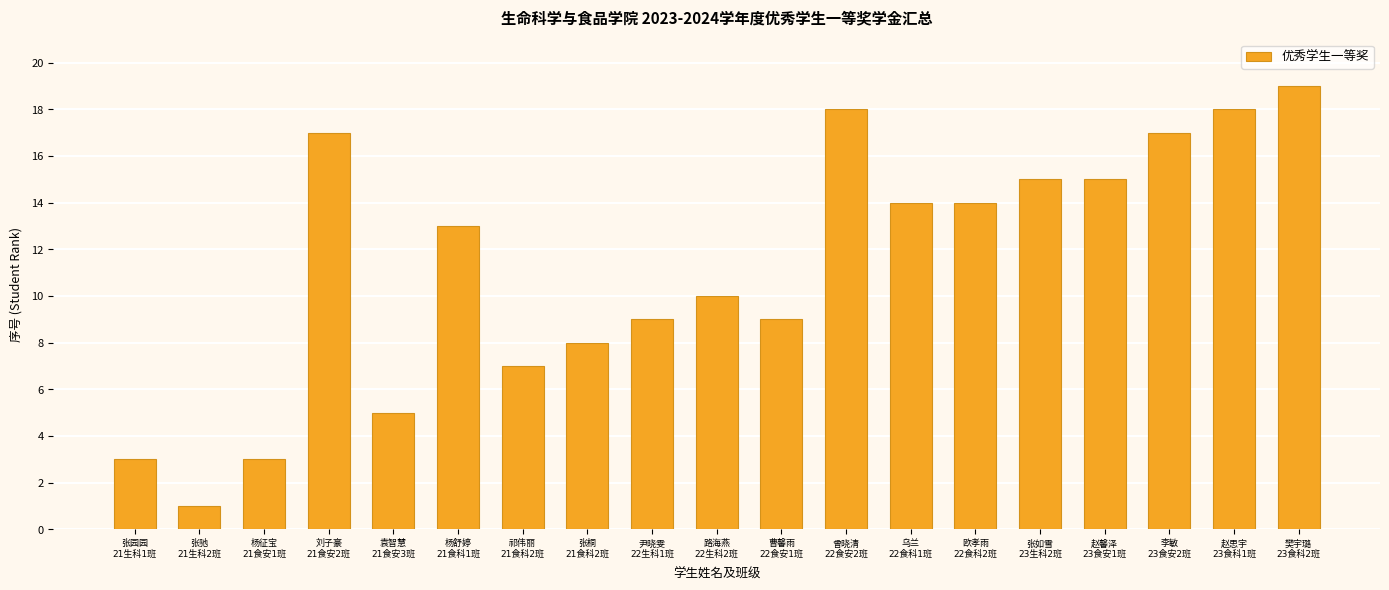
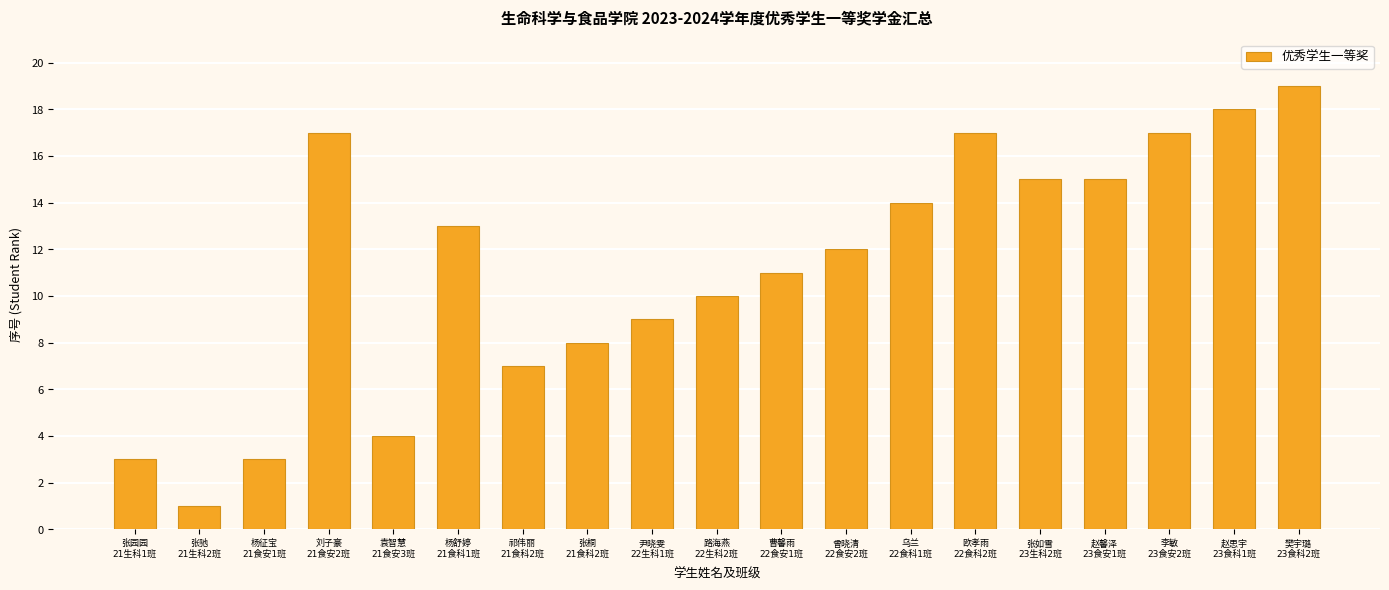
  {
    "张园园 21生科1班": 3,
    "张驰 21生科2班": 1,
    "杨征宝 21食安1班": 3,
    "刘子豪 21食安2班": 17,
-   "袁智慧 21食安3班": 5,
+   "袁智慧 21食安3班": 4,
    "杨舒婷 21食科1班": 13,
    "祁伟丽 21食科2班": 7,
    "张桐 21食科2班": 8,
    "尹晓雯 22生科1班": 9,
    "路海燕 22生科2班": 10,
-   "曹馨雨 22食安1班": 9,
-   "曾晓清 22食安2班": 18,
+   "曹馨雨 22食安1班": 11,
+   "曾晓清 22食安2班": 12,
    "乌兰 22食科1班": 14,
-   "欧孝雨 22食科2班": 14,
+   "欧孝雨 22食科2班": 17,
    "张如雪 23生科2班": 15,
    "赵馨泽 23食安1班": 15,
    "李敏 23食安2班": 17,
    "赵思宇 23食科1班": 18,
    "樊宇璐 23食科2班": 19
  }
